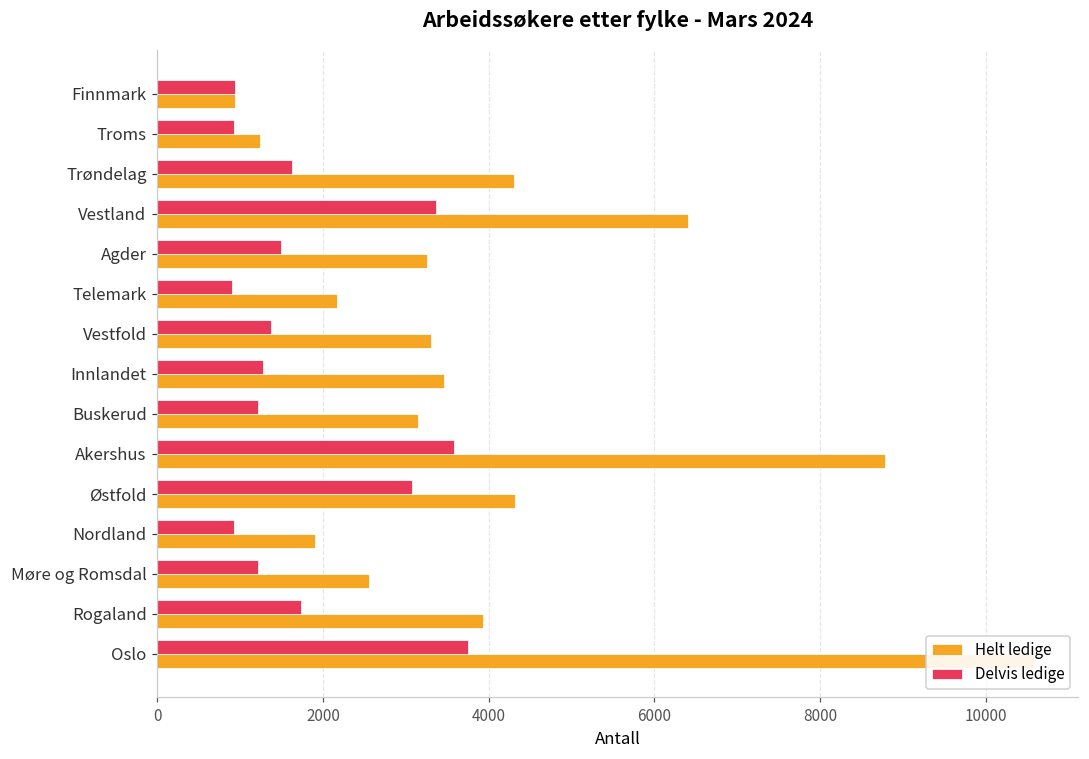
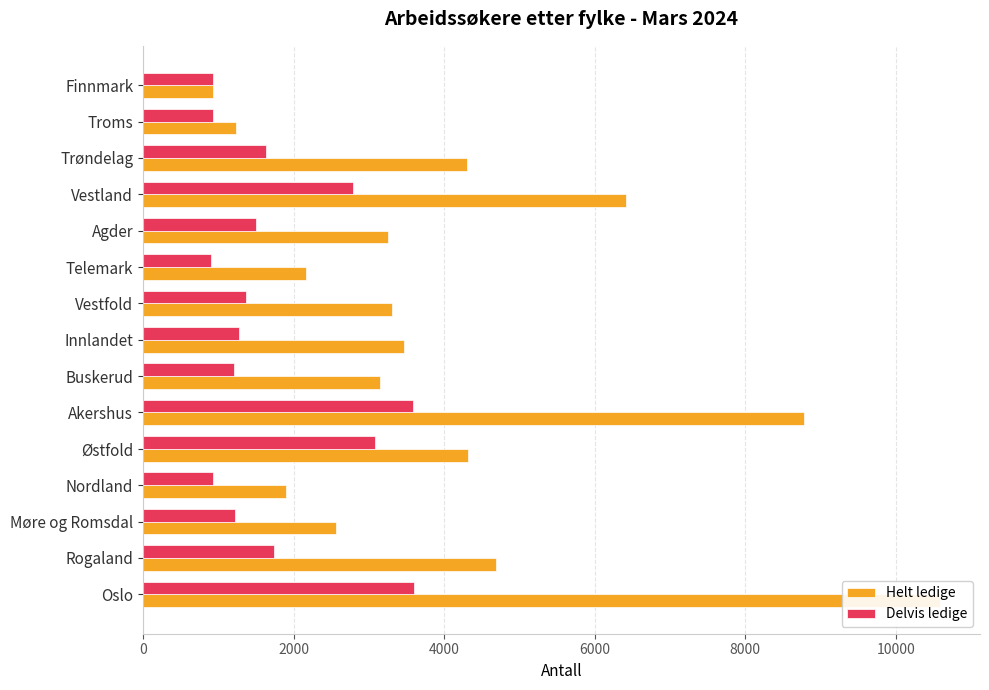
  {
    "Helt ledige": {
      "Finnmark": 900,
      "Troms": 1200,
      "Trøndelag": 4300,
      "Vestland": 6400,
      "Agder": 3300,
      "Telemark": 2200,
      "Vestfold": 3300,
      "Innlandet": 3500,
      "Buskerud": 3100,
      "Akershus": 8800,
      "Østfold": 4300,
      "Nordland": 1900,
      "Møre og Romsdal": 2600,
-     "Rogaland": 3900
+     "Rogaland": 4700
    },
    "Delvis ledige": {
      "Finnmark": 900,
      "Troms": 900,
      "Trøndelag": 1600,
-     "Vestland": 3400,
+     "Vestland": 2800,
      "Agder": 1500,
      "Telemark": 900,
      "Vestfold": 1400,
      "Innlandet": 1300,
      "Buskerud": 1200,
      "Akershus": 3600,
      "Østfold": 3100,
      "Nordland": 900,
      "Møre og Romsdal": 1200,
      "Rogaland": 1700,
-     "Oslo": 3800
+     "Oslo": 3600
    }
  }
